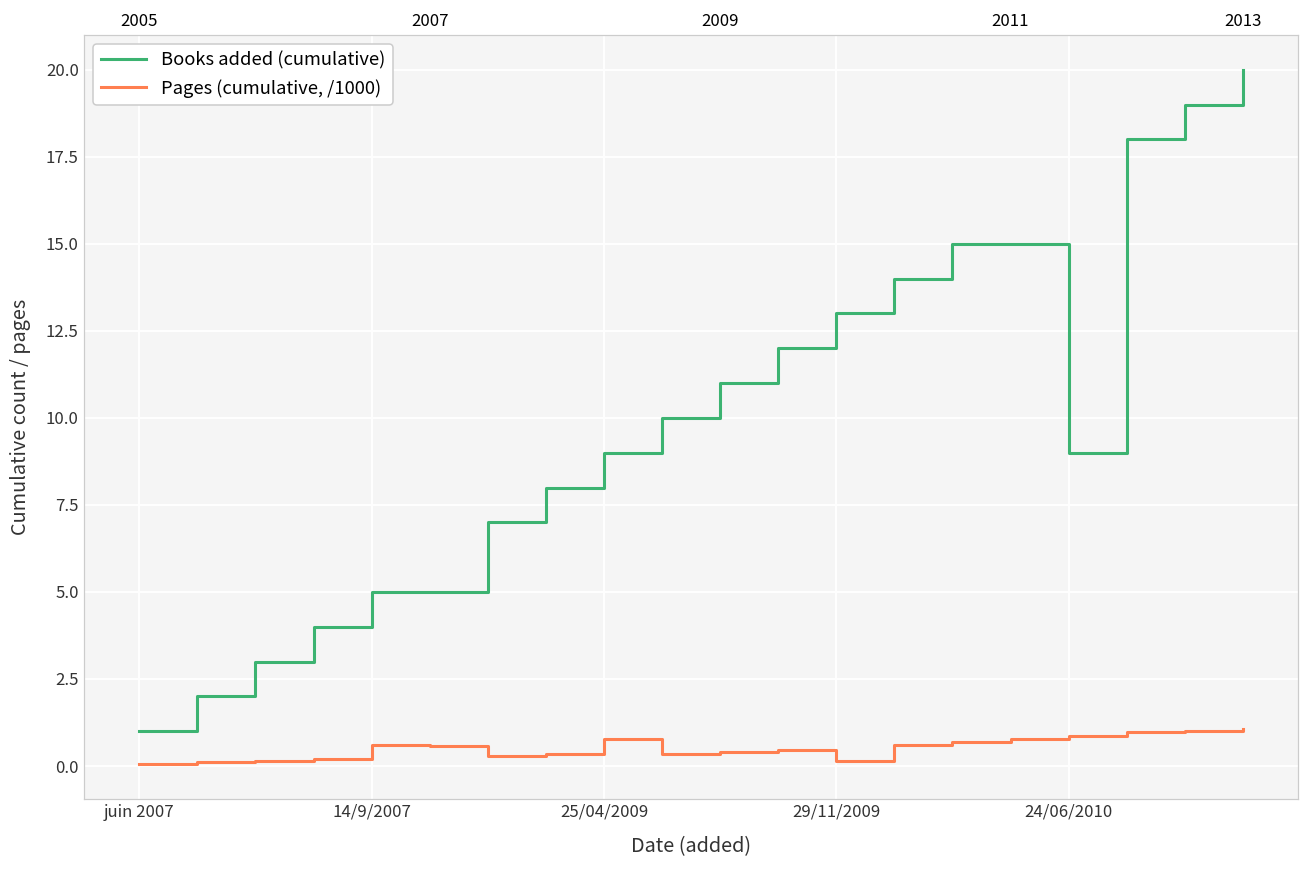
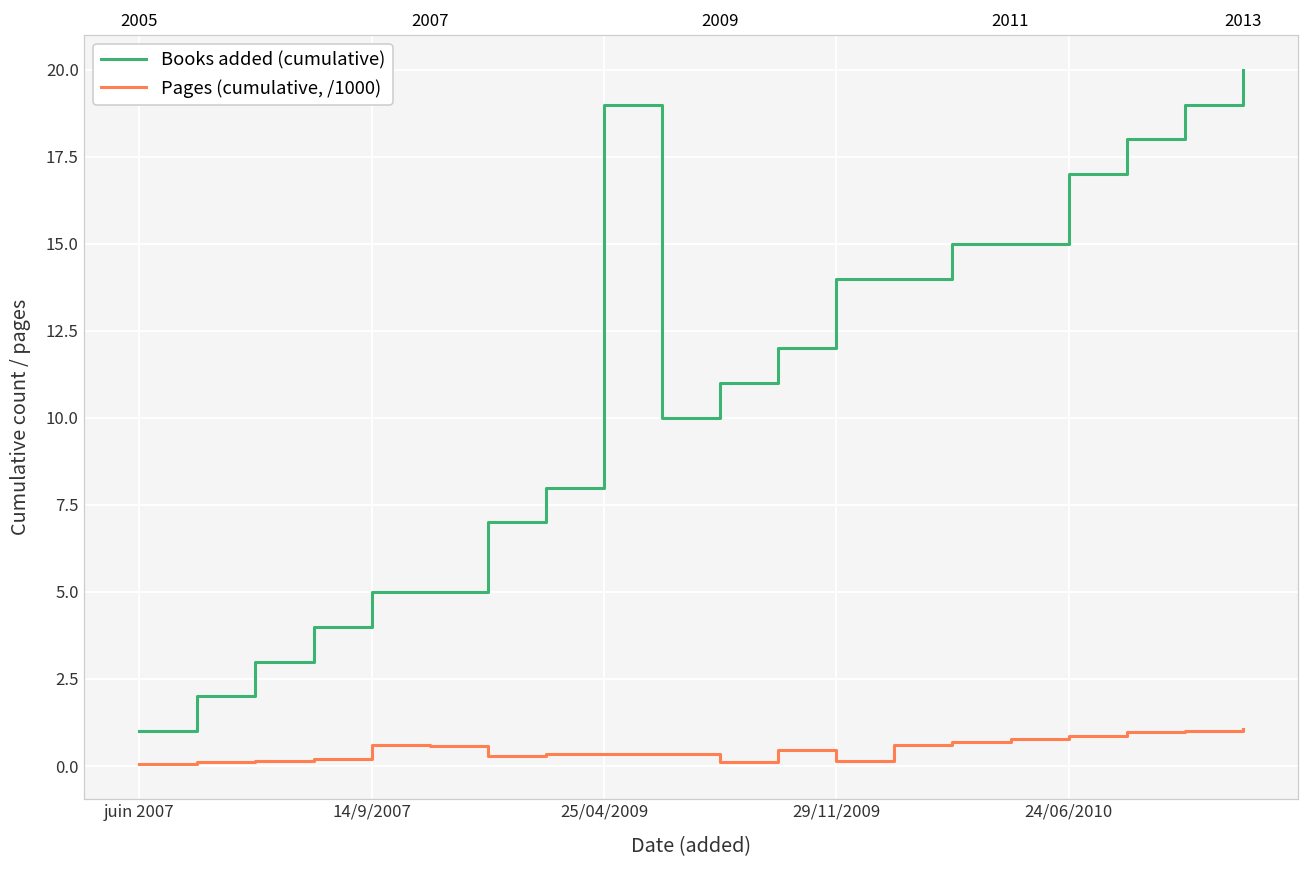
  {
    "Books added (cumulative)": {
      "14/9/2007": 5,
      "2007": 5,
-     "25/04/2009": 9,
+     "25/04/2009": 19,
      "2009": 11,
-     "29/11/2009": 13,
+     "29/11/2009": 14,
      "2011": 15,
-     "24/06/2010": 9,
+     "24/06/2010": 17,
      "2013": 20
    },
    "Pages (cumulative, /1000)": {
      "14/9/2007": 0.6,
      "2007": 0.6,
-     "25/04/2009": 0.8,
-     "2009": 0.4,
+     "25/04/2009": 0.4,
+     "2009": 0.1,
      "29/11/2009": 0.2,
      "2011": 0.8,
      "24/06/2010": 0.9,
      "2013": 1.1
    }
  }
